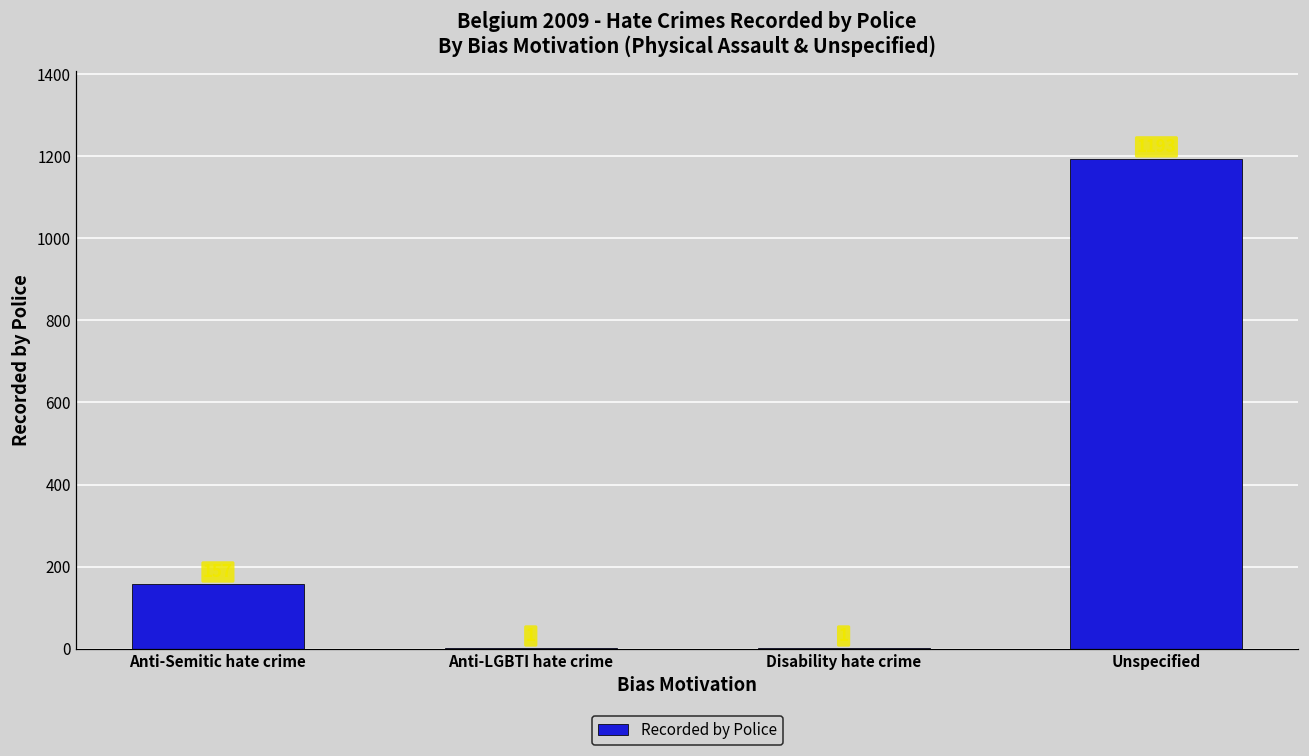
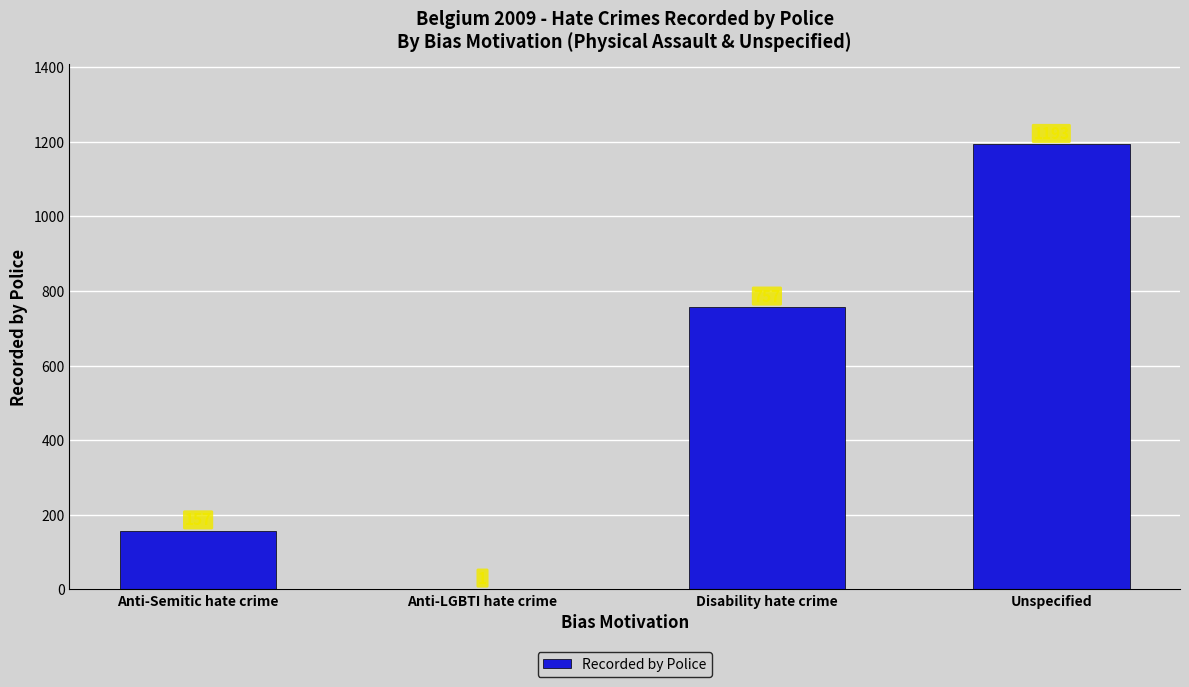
  {
    "Anti-Semitic hate crime": 160,
-   "Disability hate crime": 0,
+   "Disability hate crime": 760,
    "Unspecified": 1190
  }
